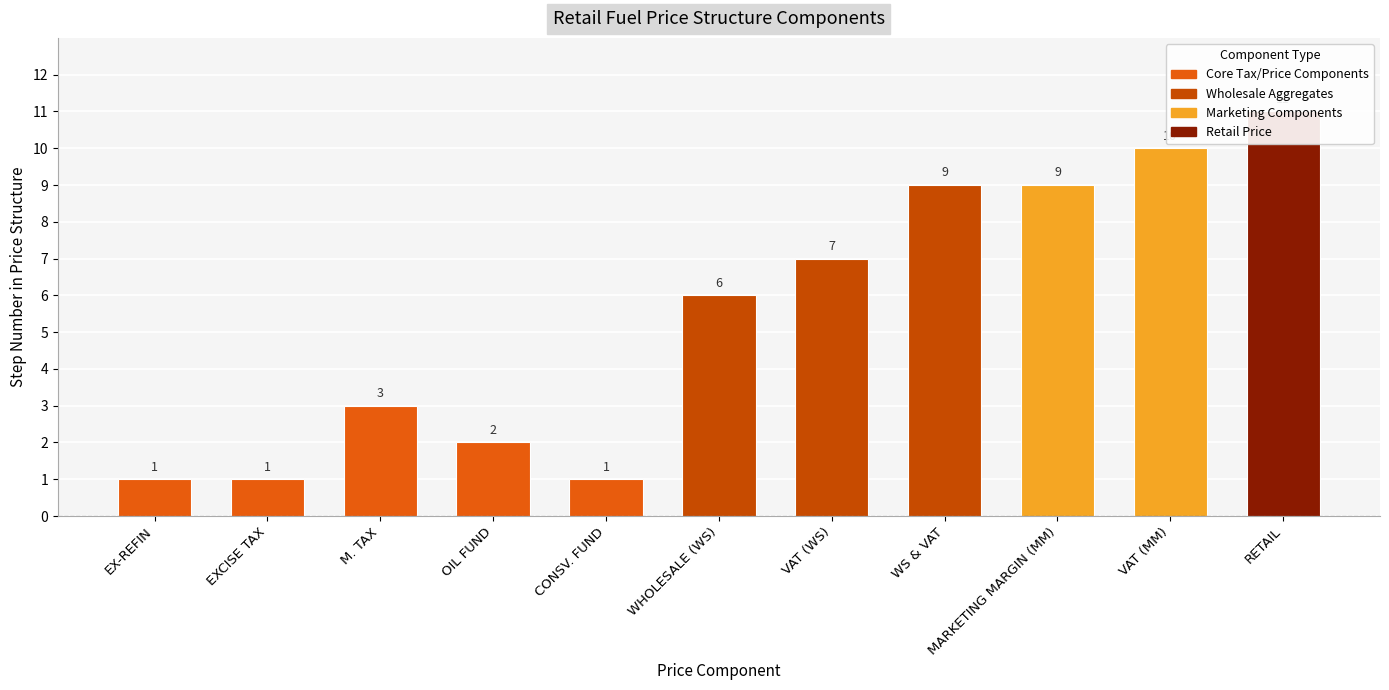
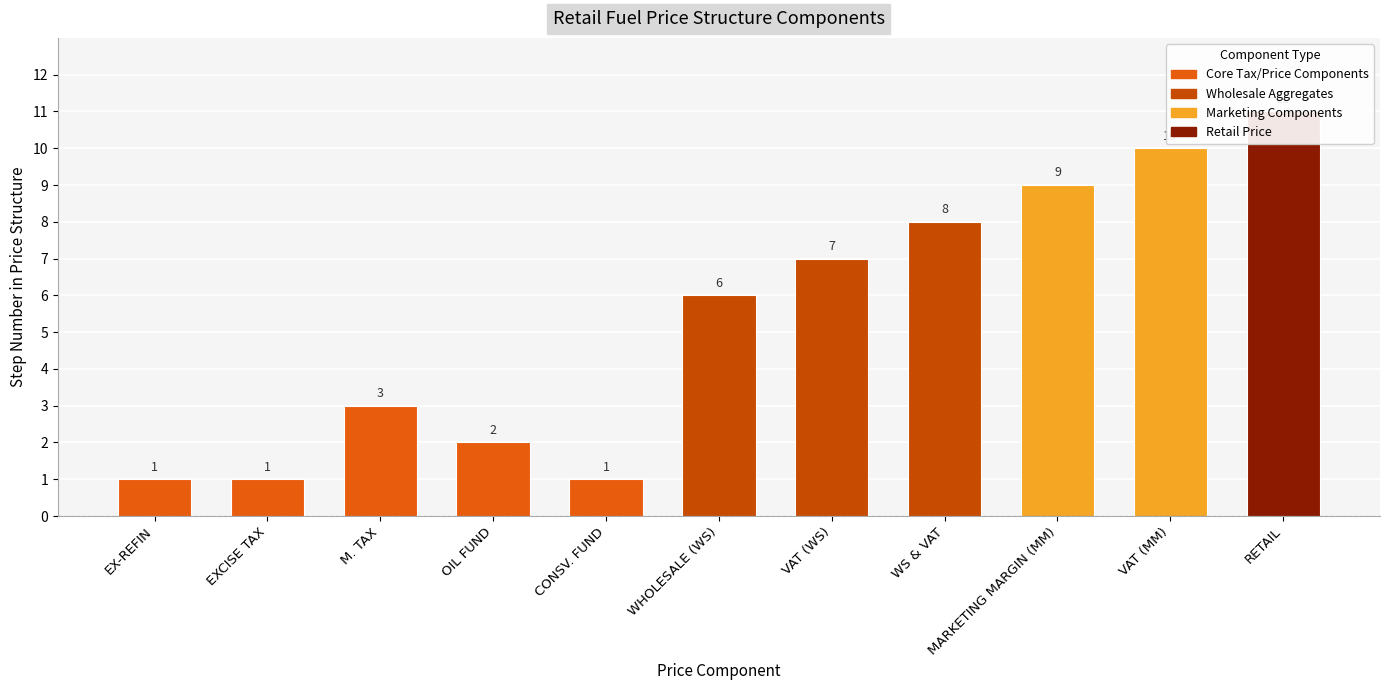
  {
    "EX-REFIN": 1,
    "EXCISE TAX": 1,
    "M. TAX": 3,
    "OIL FUND": 2,
    "CONSV. FUND": 1,
    "WHOLESALE (WS)": 6,
    "VAT (WS)": 7,
-   "WS & VAT": 9,
+   "WS & VAT": 8,
    "MARKETING MARGIN (MM)": 9
  }
